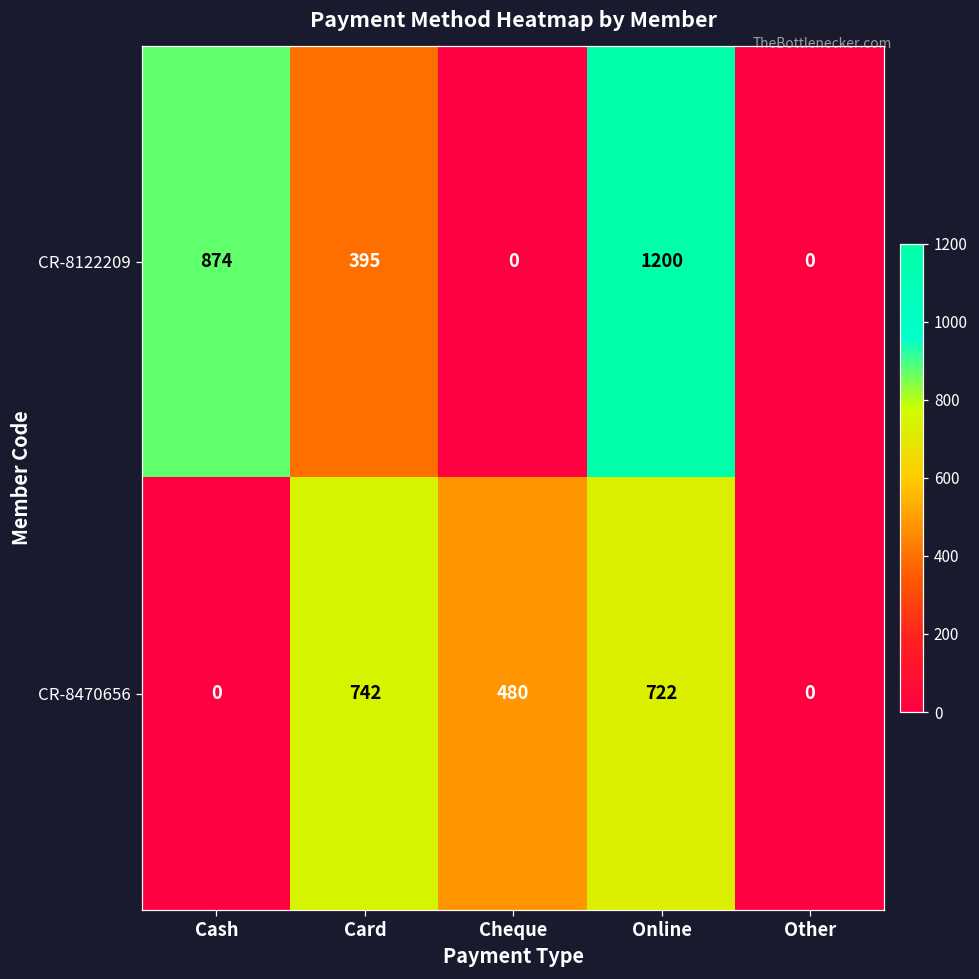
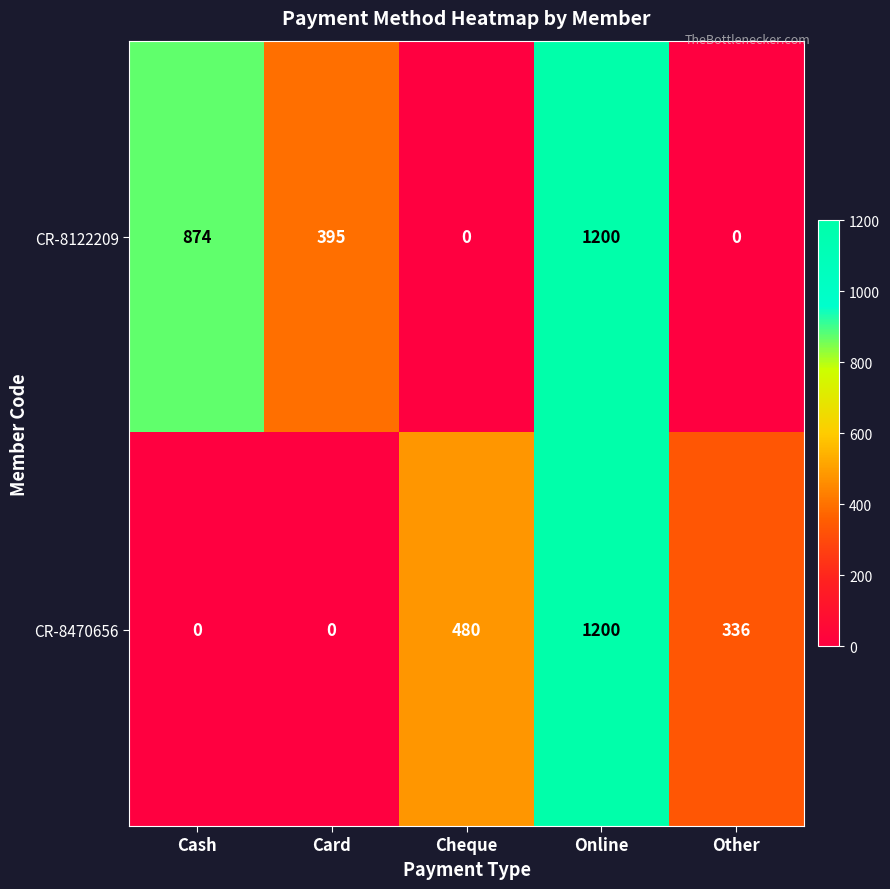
  {
    "CR-8122209": {
      "Cash": 874,
      "Card": 395,
      "Cheque": 0,
      "Online": 1200,
      "Other": 0
    },
    "CR-8470656": {
      "Cash": 0,
-     "Card": 742,
+     "Card": 0,
      "Cheque": 480,
-     "Online": 722,
-     "Other": 0
+     "Online": 1200,
+     "Other": 336
    }
  }
